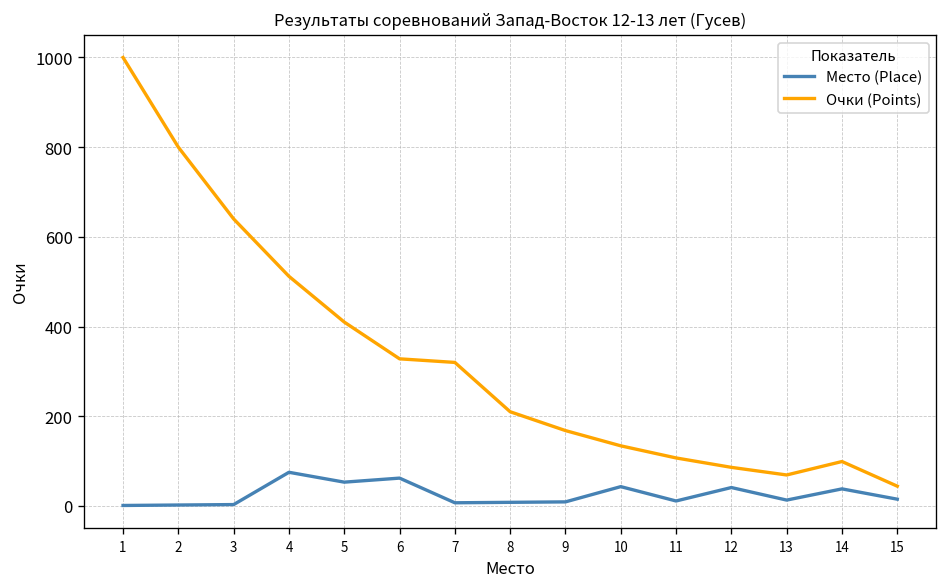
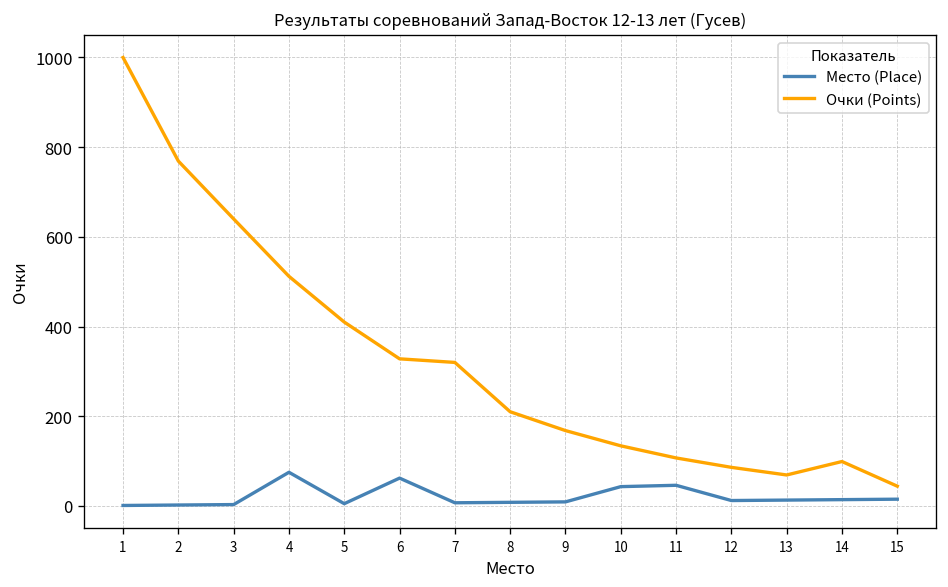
  {
    "Место (Place)": {
      "1": 0,
      "2": 0,
      "3": 0,
      "4": 80,
-     "5": 50,
+     "5": 10,
      "6": 60,
      "7": 10,
      "8": 10,
      "9": 10,
      "10": 40,
-     "11": 10,
-     "12": 40,
+     "11": 50,
+     "12": 10,
      "13": 10,
-     "14": 40,
+     "14": 10,
      "15": 20
    },
    "Очки (Points)": {
      "1": 1000,
-     "2": 800,
+     "2": 770,
      "3": 640,
      "4": 510,
      "5": 410,
      "6": 330,
      "7": 320,
      "8": 210,
      "9": 170,
      "10": 130,
      "11": 110,
      "12": 90,
      "13": 70,
      "14": 100,
      "15": 40
    }
  }
